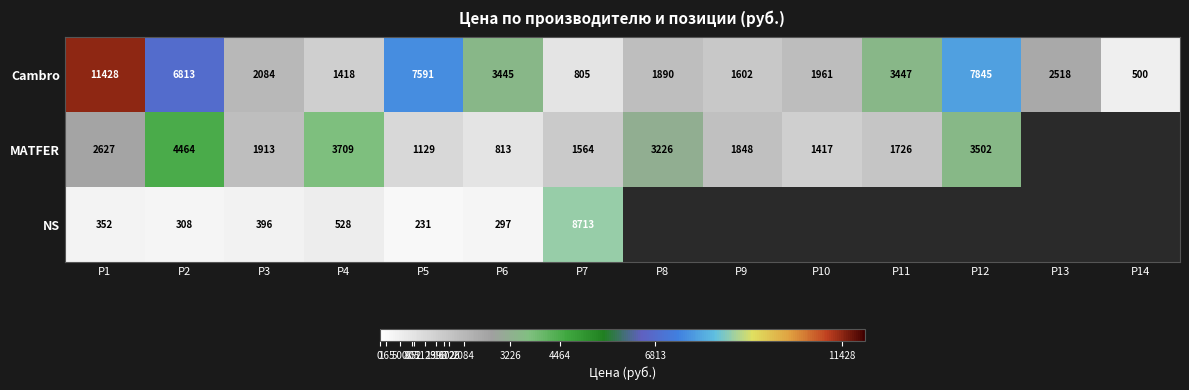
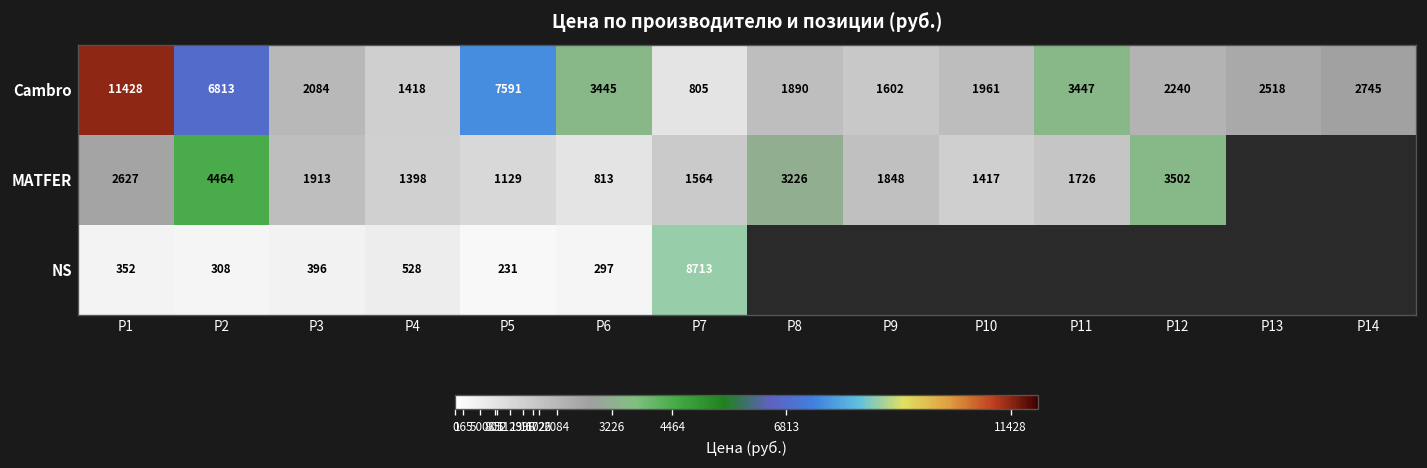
  {
    "Cambro": {
      "P1": 11428,
      "P2": 6813,
      "P3": 2084,
      "P4": 1418,
      "P5": 7591,
      "P6": 3445,
      "P7": 805,
      "P8": 1890,
      "P9": 1602,
      "P10": 1961,
      "P11": 3447,
-     "P12": 7845,
+     "P12": 2240,
      "P13": 2518,
-     "P14": 500
+     "P14": 2745
    },
    "MATFER": {
      "P1": 2627,
      "P2": 4464,
      "P3": 1913,
-     "P4": 3709,
+     "P4": 1398,
      "P5": 1129,
      "P6": 813,
      "P7": 1564,
      "P8": 3226,
      "P9": 1848,
      "P10": 1417,
      "P11": 1726,
      "P12": 3502
    },
    "NS": {
      "P1": 352,
      "P2": 308,
      "P3": 396,
      "P4": 528,
      "P5": 231,
      "P6": 297,
      "P7": 8713
    }
  }
